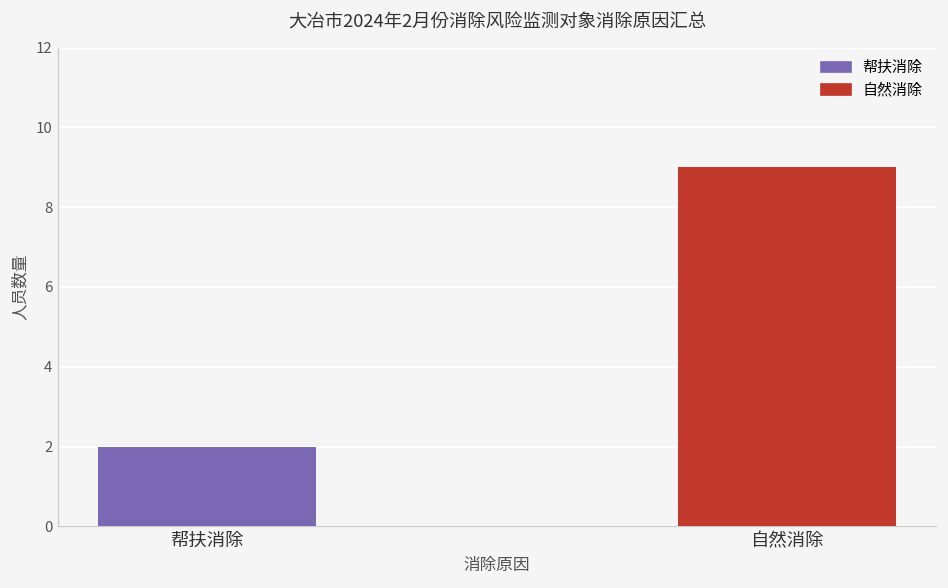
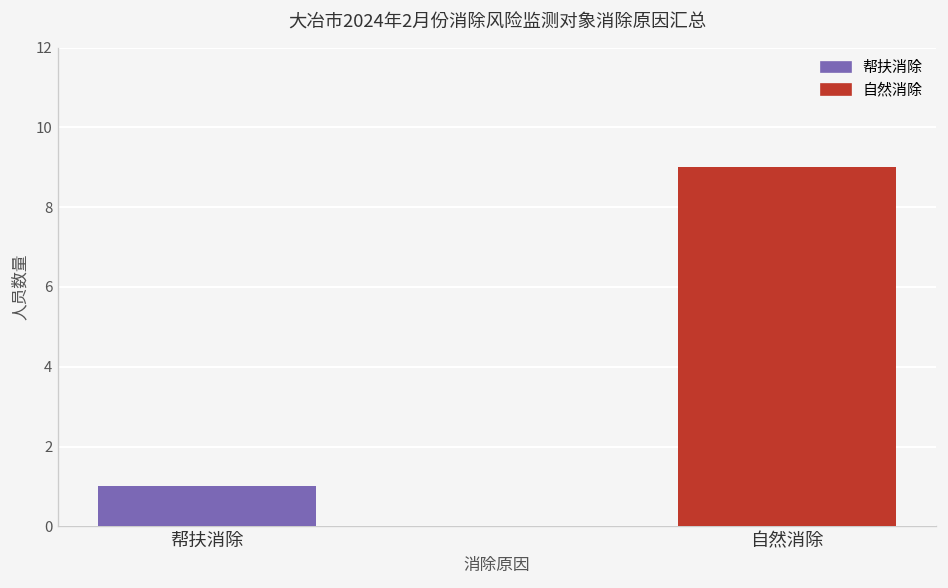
  {
-   "帮扶消除": 2,
+   "帮扶消除": 1,
    "自然消除": 9
  }
